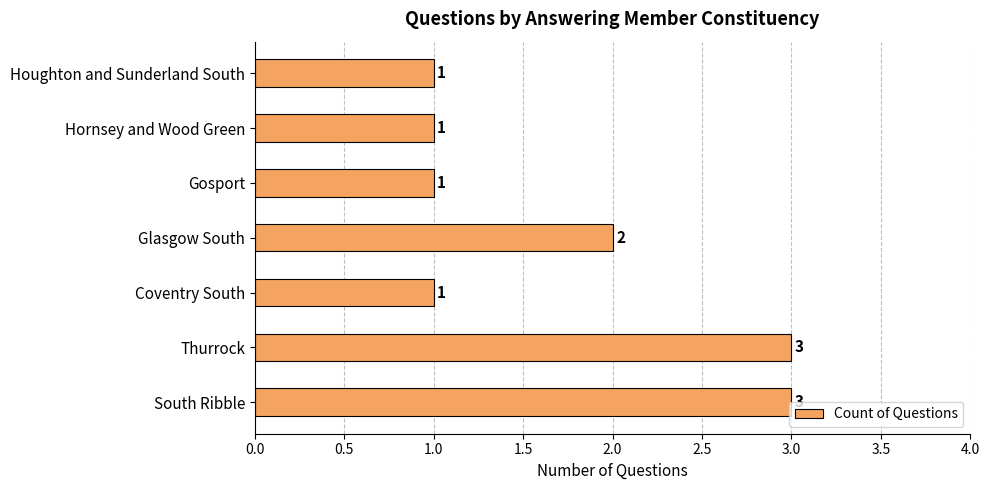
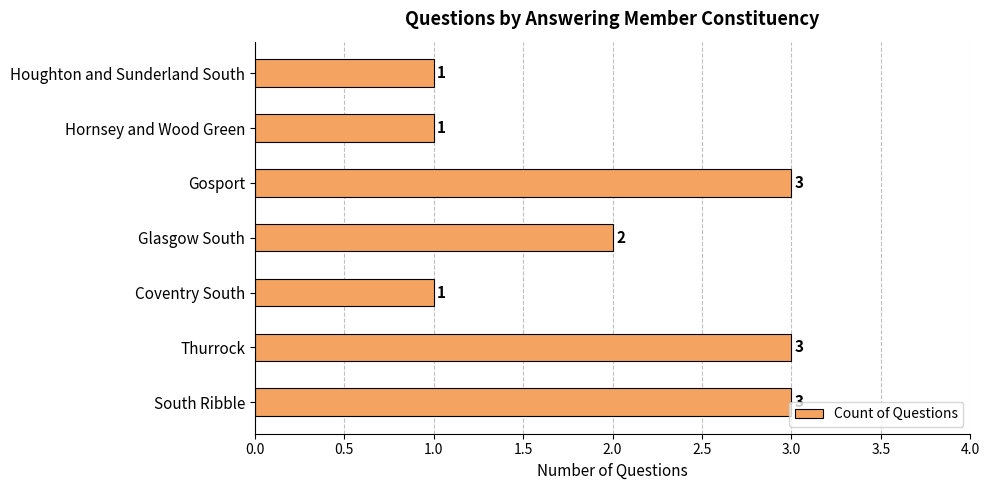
  {
    "Houghton and Sunderland South": 1,
    "Hornsey and Wood Green": 1,
-   "Gosport": 1,
+   "Gosport": 3,
    "Glasgow South": 2,
    "Coventry South": 1,
    "Thurrock": 3
  }
